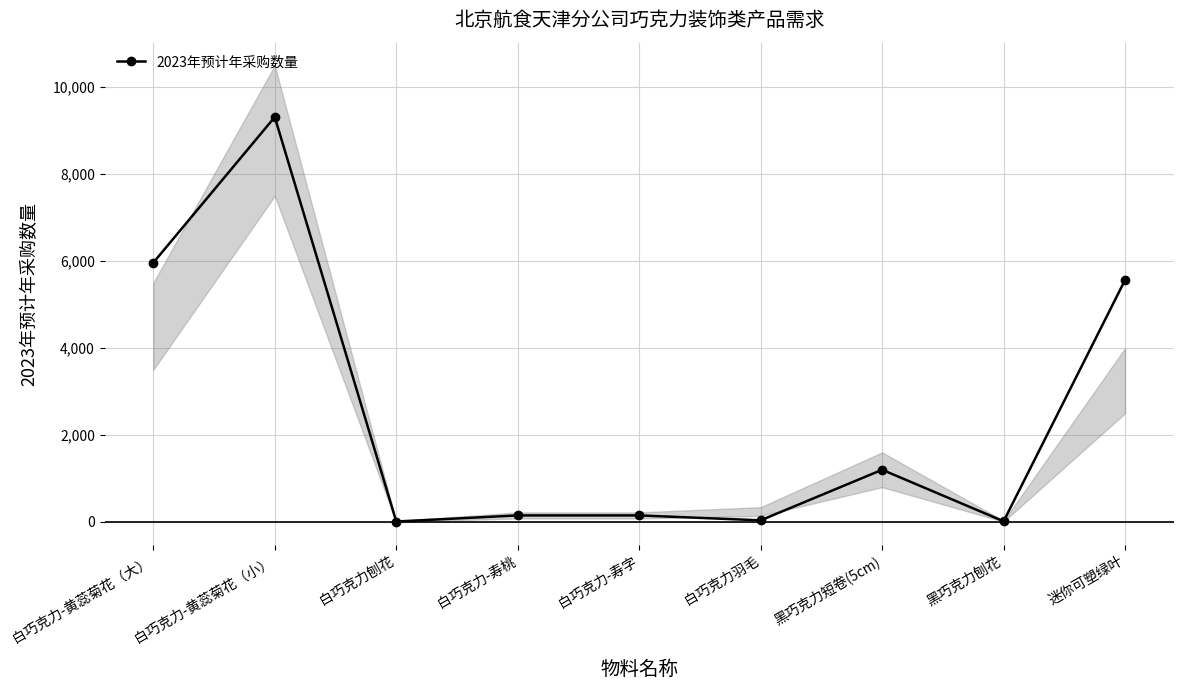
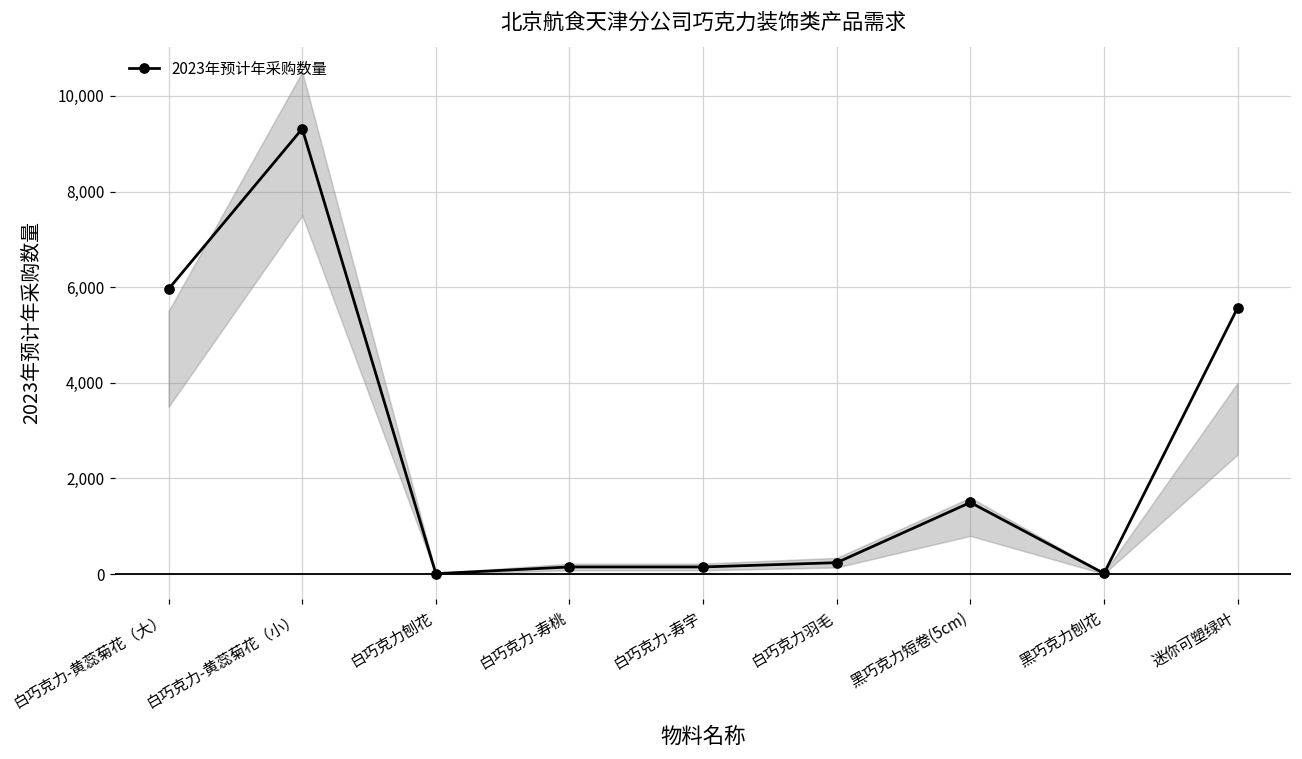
  {
    "2023年预计年采购数量": {
      "白巧克力-黄蕊菊花（大）": "6,000",
      "白巧克力-黄蕊菊花（小）": "9,300",
      "白巧克力-寿桃": "200",
      "白巧克力-寿字": "200",
-     "白巧克力羽毛": "0",
-     "黑巧克力短卷(5cm)": "1,200",
+     "白巧克力羽毛": "200",
+     "黑巧克力短卷(5cm)": "1,500",
      "迷你可塑绿叶": "5,600"
    }
  }
